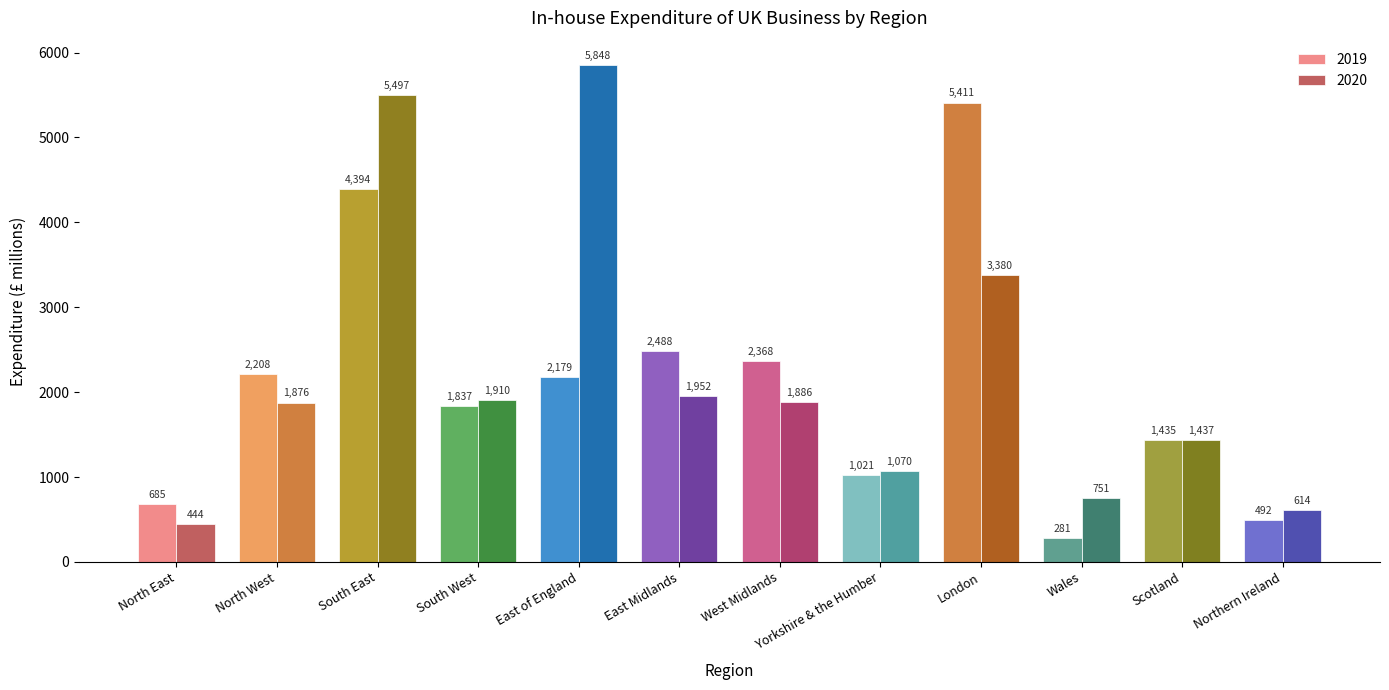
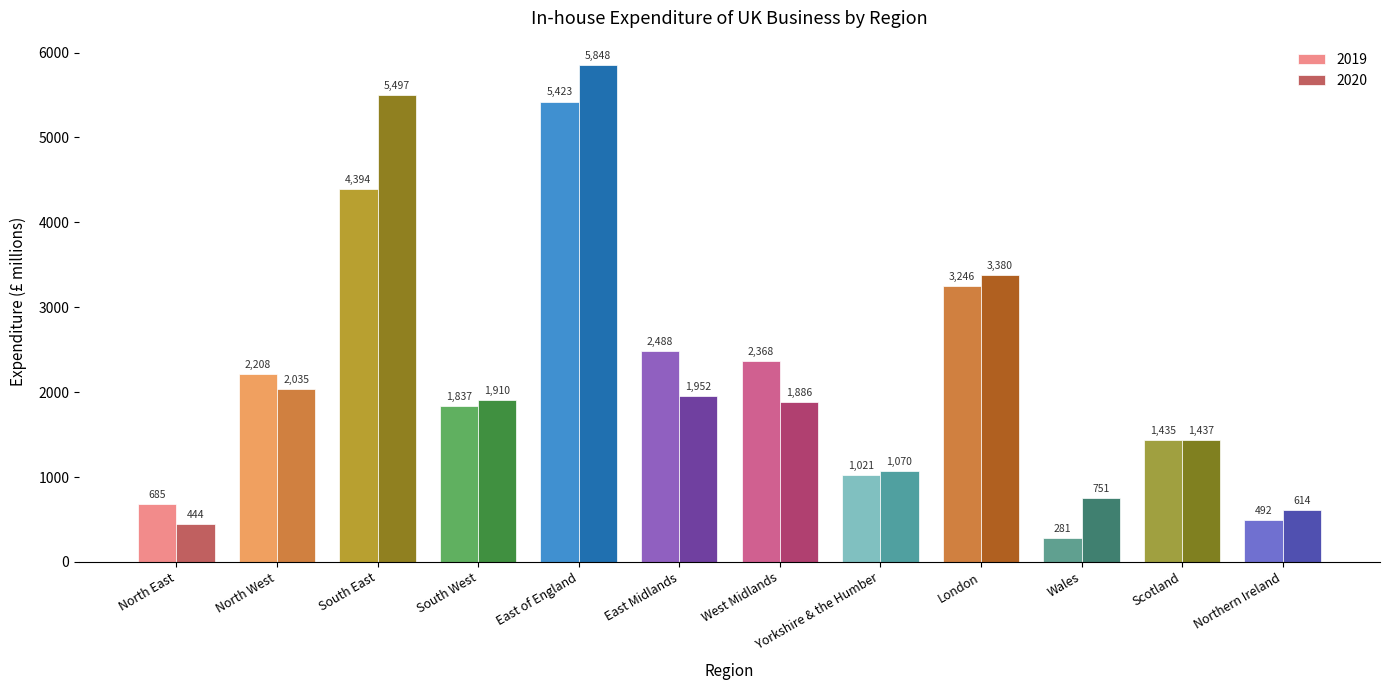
  {
    "2019": {
      "North East": "685",
      "North West": "2,208",
      "South East": "4,394",
      "South West": "1,837",
-     "East of England": "2,179",
+     "East of England": "5,423",
      "East Midlands": "2,488",
      "West Midlands": "2,368",
      "Yorkshire & the Humber": "1,021",
-     "London": "5,411",
+     "London": "3,246",
      "Wales": "281",
      "Scotland": "1,435",
      "Northern Ireland": "492"
    },
    "2020": {
      "North East": "444",
-     "North West": "1,876",
+     "North West": "2,035",
      "South East": "5,497",
      "South West": "1,910",
      "East of England": "5,848",
      "East Midlands": "1,952",
      "West Midlands": "1,886",
      "Yorkshire & the Humber": "1,070",
      "London": "3,380",
      "Wales": "751",
      "Scotland": "1,437",
      "Northern Ireland": "614"
    }
  }
